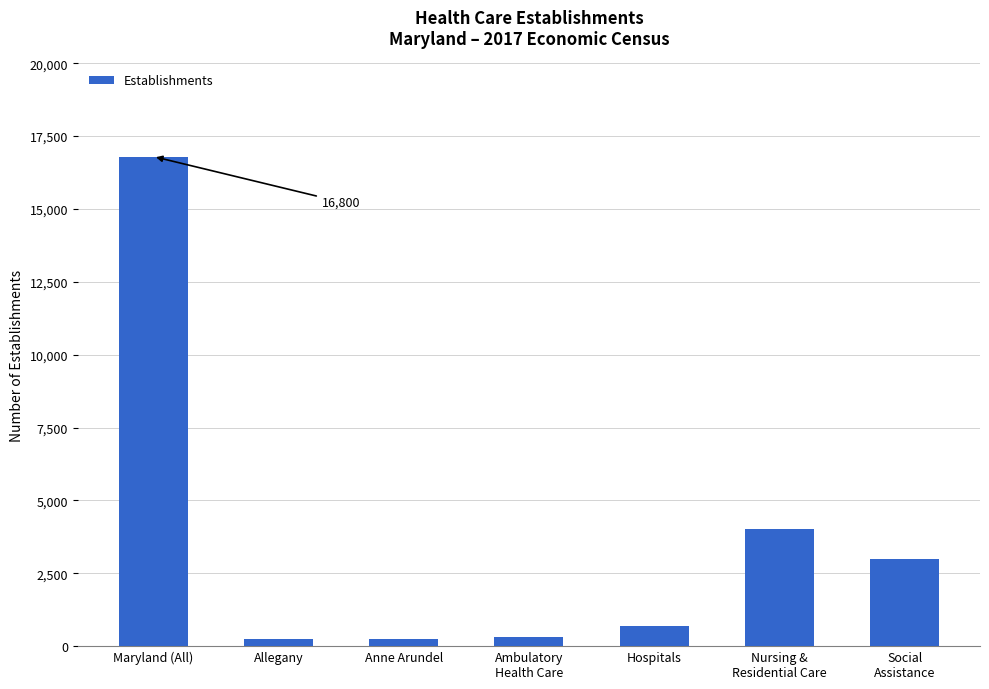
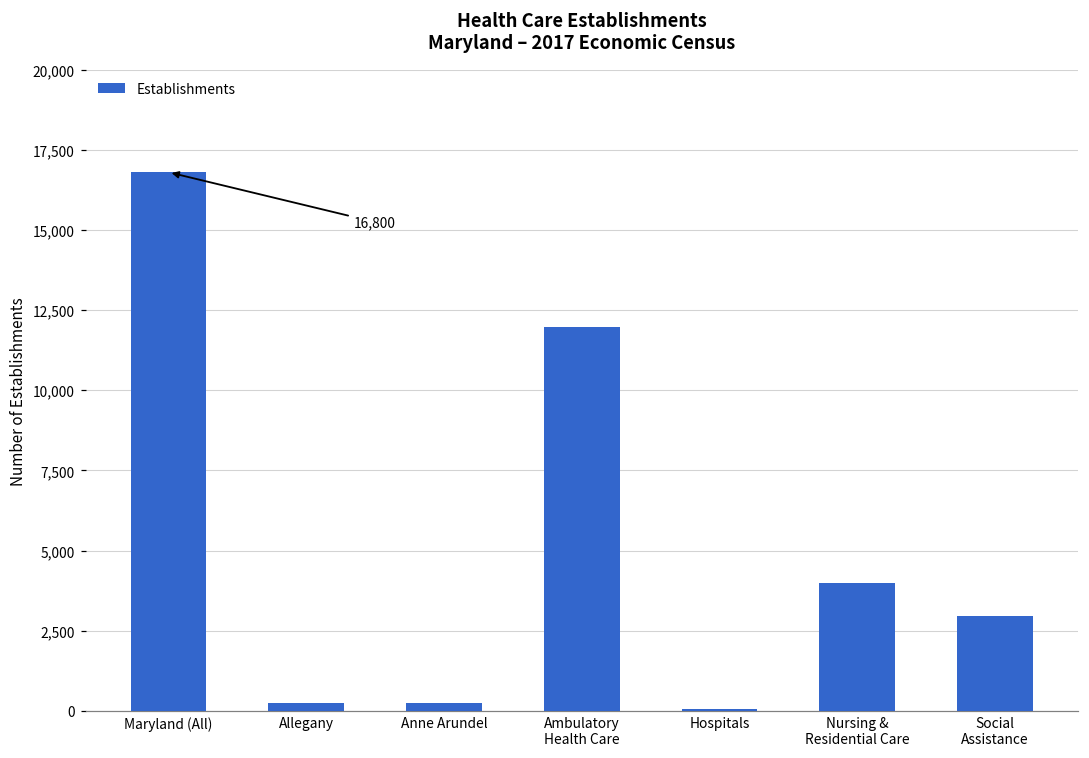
  {
    "Allegany": "200",
    "Anne Arundel": "300",
-   "Ambulatory Health Care": "300",
-   "Hospitals": "700",
+   "Ambulatory Health Care": "12,000",
+   "Hospitals": "100",
    "Nursing & Residential Care": "4,000",
    "Social Assistance": "3,000"
  }
